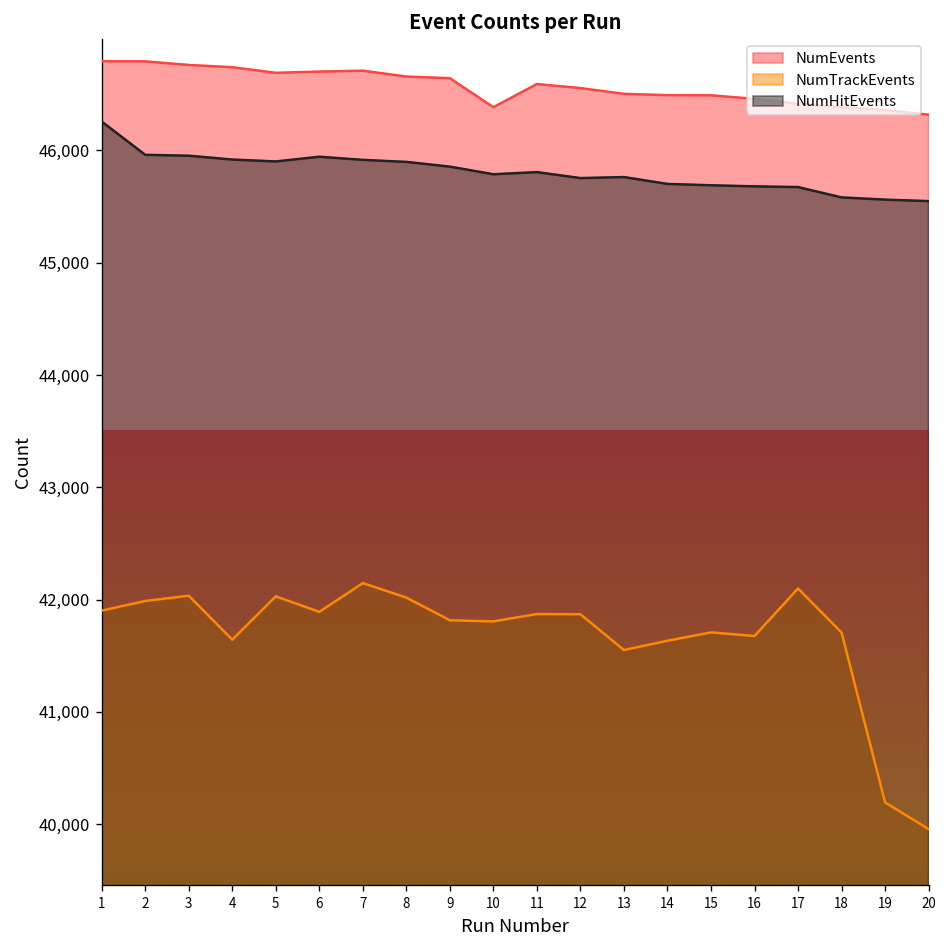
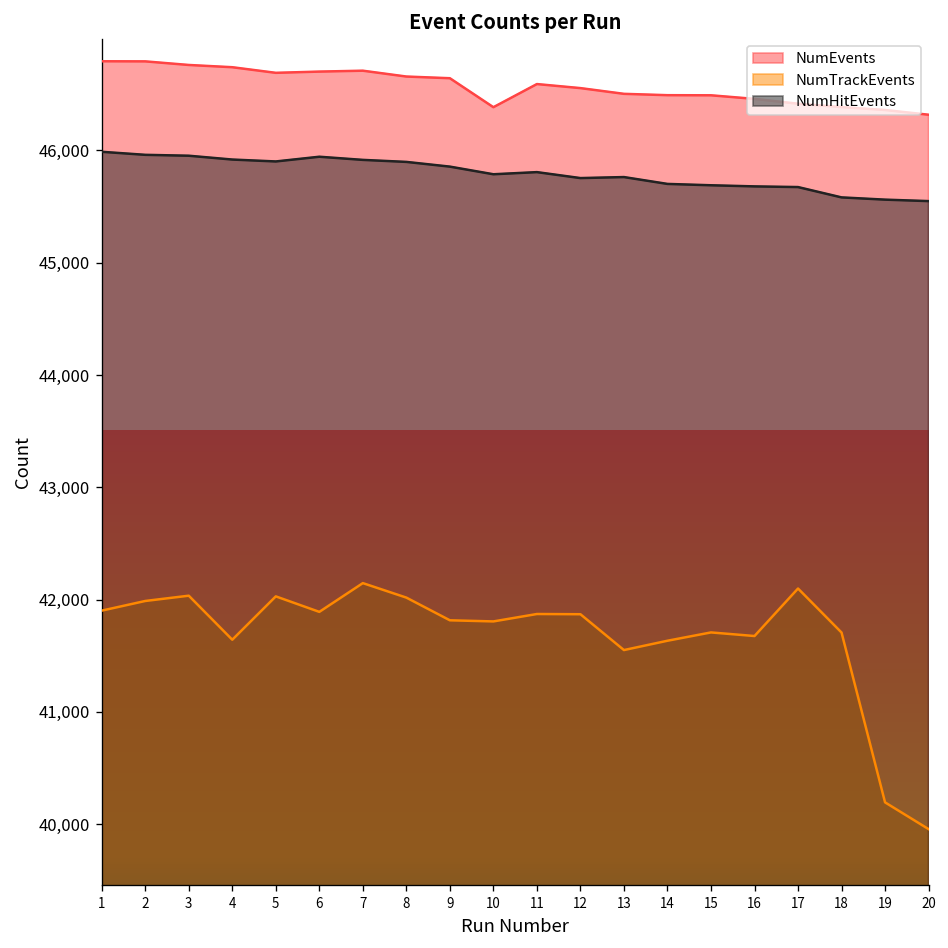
  {
    "NumEvents": {
      "1": "46,800",
      "2": "46,800",
      "3": "46,800",
      "4": "46,700",
      "5": "46,700",
      "6": "46,700",
      "7": "46,700",
      "8": "46,700",
      "9": "46,600",
      "10": "46,400",
      "11": "46,600",
      "12": "46,600",
      "13": "46,500",
      "14": "46,500",
      "15": "46,500",
      "20": "46,300"
    },
    "NumTrackEvents": {
      "1": "41,900",
      "2": "42,000",
      "3": "42,000",
      "4": "41,600",
      "5": "42,000",
      "6": "41,900",
      "7": "42,100",
      "8": "42,000",
      "9": "41,800",
      "10": "41,800",
      "11": "41,900",
      "12": "41,900",
      "13": "41,600",
      "14": "41,600",
      "15": "41,700",
      "16": "41,700",
      "17": "42,100",
      "18": "41,700",
      "19": "40,200",
      "20": "40,000"
    },
    "NumHitEvents": {
-     "1": "46,300",
+     "1": "46,000",
      "2": "46,000",
      "3": "46,000",
      "4": "45,900",
      "5": "45,900",
      "6": "45,900",
      "7": "45,900",
      "8": "45,900",
      "9": "45,900",
      "10": "45,800",
      "11": "45,800",
      "12": "45,800",
      "13": "45,800",
      "14": "45,700",
      "15": "45,700",
      "16": "45,700",
      "17": "45,700",
      "18": "45,600",
      "19": "45,600",
      "20": "45,500"
    }
  }
